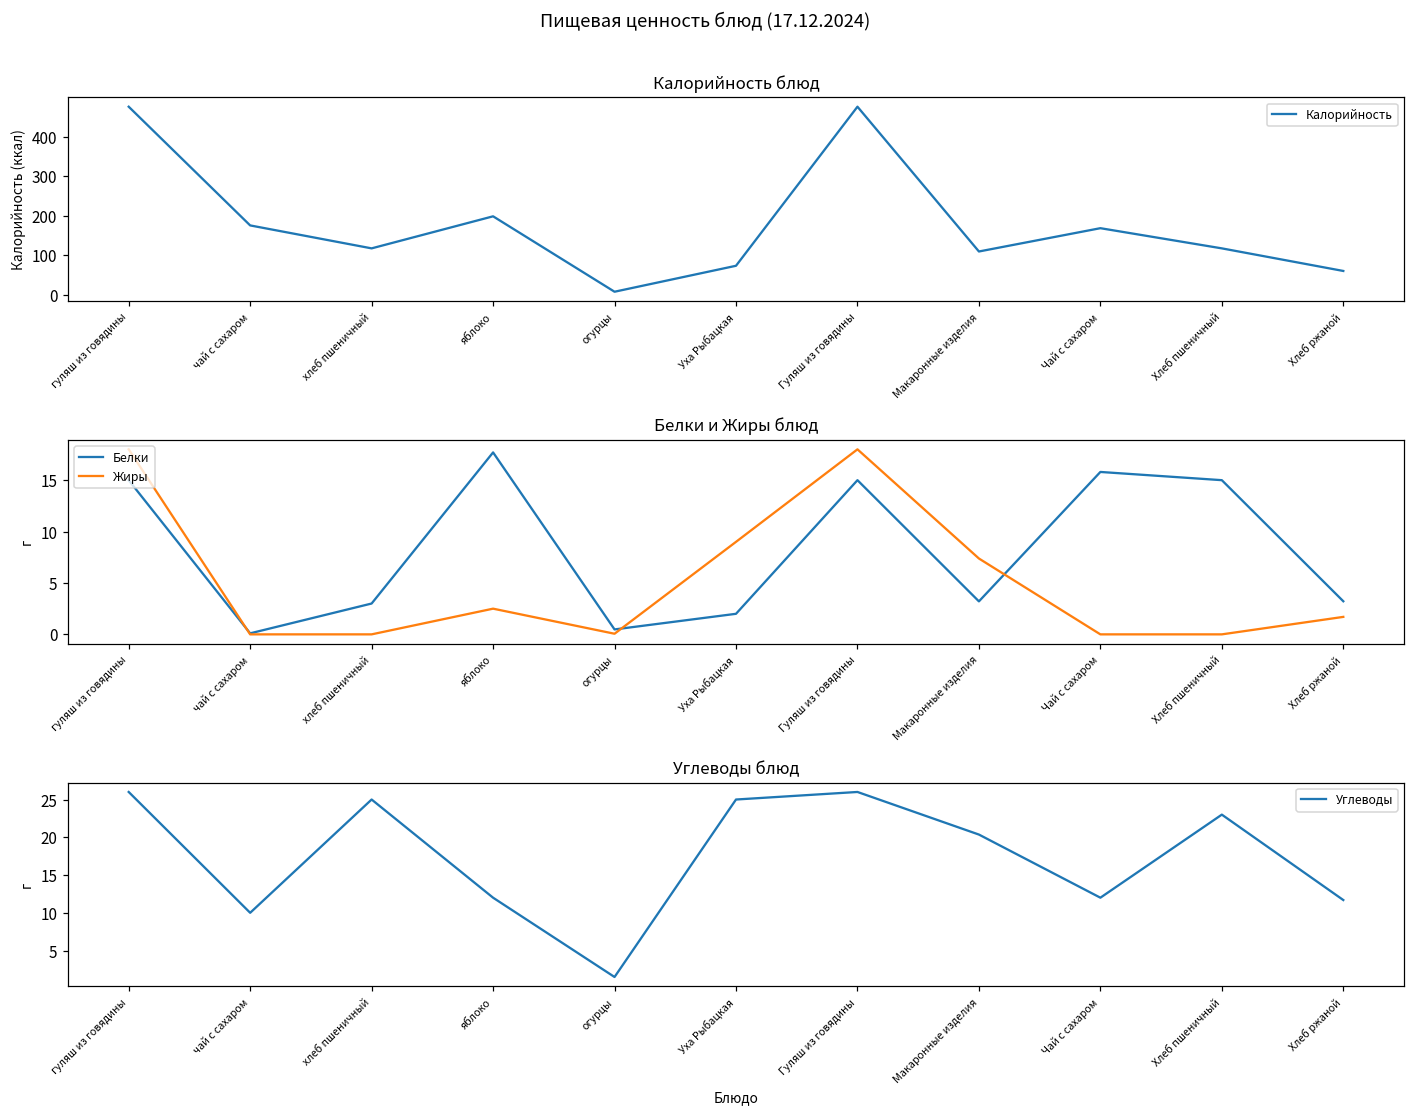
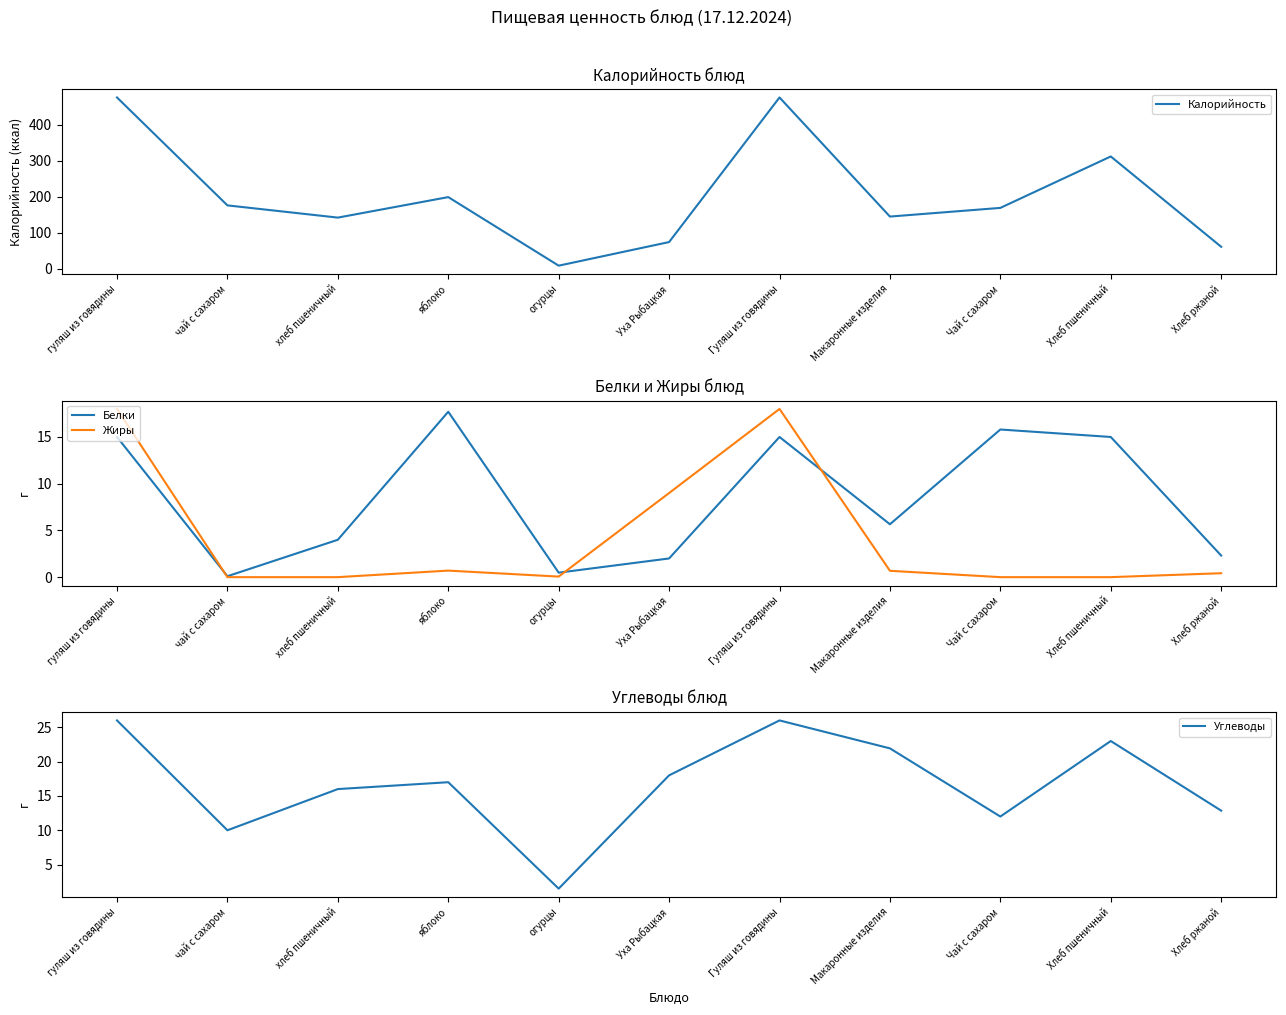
  {
    "Калорийность блюд": {
      "гуляш из говядины": 480,
      "чай с сахаром": 180,
-     "хлеб пшеничный": 120,
+     "хлеб пшеничный": 140,
      "яблоко": 200,
      "огурцы": 10,
      "Уха Рыбацкая": 70,
      "Гуляш из говядины": 480,
-     "Макаронные изделия": 110,
+     "Макаронные изделия": 140,
      "Чай с сахаром": 170,
-     "Хлеб пшеничный": 120,
+     "Хлеб пшеничный": 310,
      "Хлеб ржаной": 60
    },
    "Белки и Жиры блюд": {
      "Белки": {
-       "хлеб пшеничный": 3,
+       "хлеб пшеничный": 4,
        "яблоко": 18,
        "огурцы": 0,
        "Уха Рыбацкая": 2,
        "Гуляш из говядины": 15,
-       "Макаронные изделия": 3,
+       "Макаронные изделия": 6,
        "Чай с сахаром": 16,
        "Хлеб пшеничный": 15,
-       "Хлеб ржаной": 3
+       "Хлеб ржаной": 2
      },
      "Жиры": {
        "хлеб пшеничный": 0,
-       "яблоко": 3,
+       "яблоко": 1,
        "огурцы": 0,
        "Уха Рыбацкая": 9,
        "Гуляш из говядины": 18,
-       "Макаронные изделия": 7,
+       "Макаронные изделия": 1,
        "Чай с сахаром": 0,
        "Хлеб пшеничный": 0,
-       "Хлеб ржаной": 2
+       "Хлеб ржаной": 0
      }
    },
    "Углеводы блюд": {
      "гуляш из говядины": 26,
      "чай с сахаром": 10,
-     "хлеб пшеничный": 25,
-     "яблоко": 12,
+     "хлеб пшеничный": 16,
+     "яблоко": 17,
      "огурцы": 2,
-     "Уха Рыбацкая": 25,
+     "Уха Рыбацкая": 18,
      "Гуляш из говядины": 26,
-     "Макаронные изделия": 20,
+     "Макаронные изделия": 22,
      "Чай с сахаром": 12,
      "Хлеб пшеничный": 23,
-     "Хлеб ржаной": 12
+     "Хлеб ржаной": 13
    }
  }
